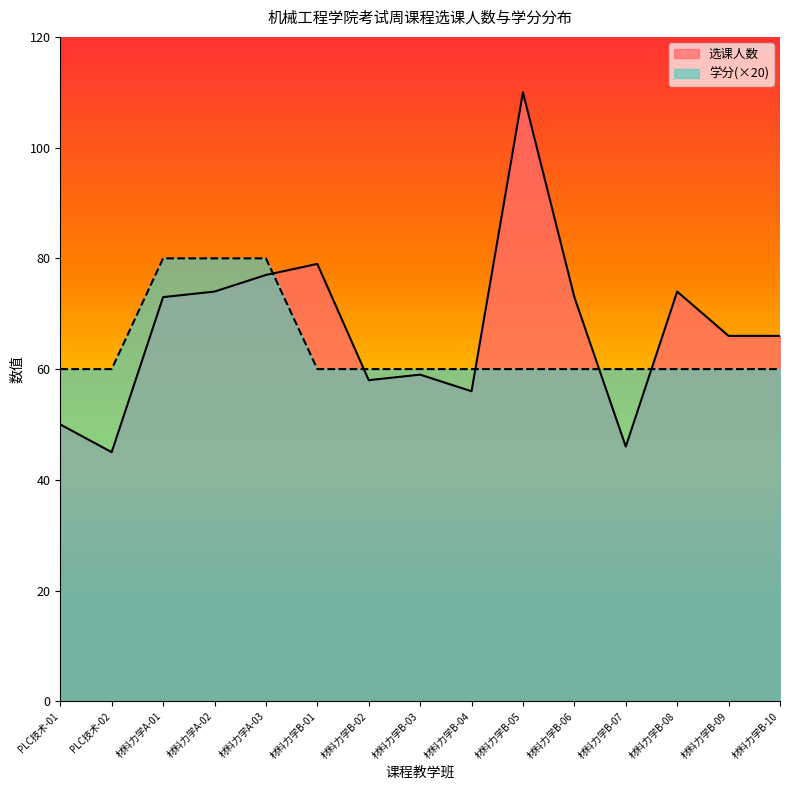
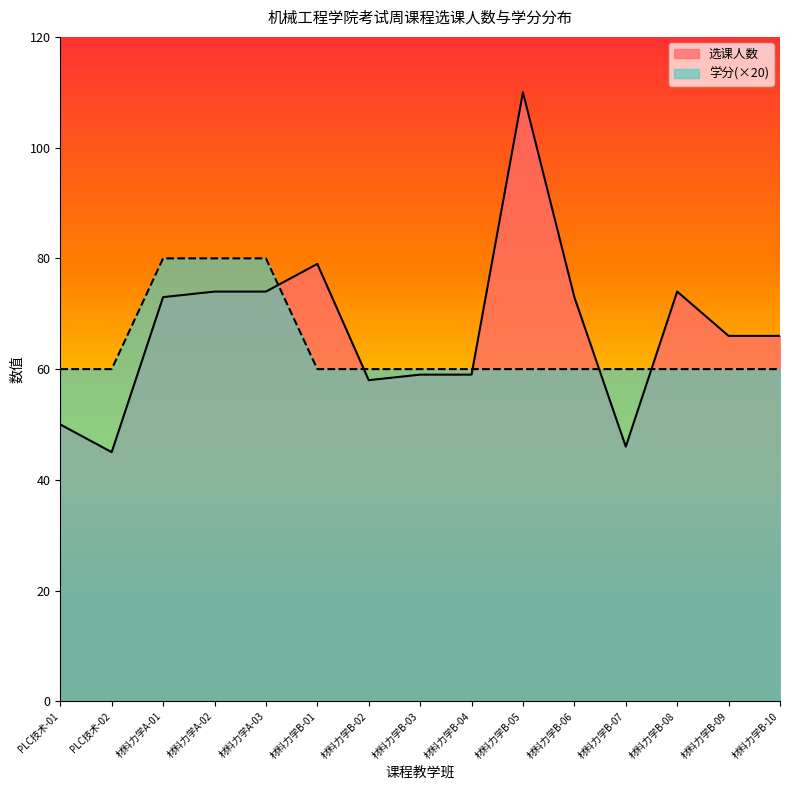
  {
    "选课人数": {
      "PLC技术-01": 50,
      "PLC技术-02": 45,
      "材料力学A-01": 73,
      "材料力学A-02": 74,
-     "材料力学A-03": 77,
+     "材料力学A-03": 74,
      "材料力学B-01": 79,
      "材料力学B-02": 58,
      "材料力学B-03": 59,
-     "材料力学B-04": 56,
+     "材料力学B-04": 59,
      "材料力学B-05": 110,
      "材料力学B-06": 73,
      "材料力学B-07": 46,
      "材料力学B-08": 74,
      "材料力学B-09": 66,
      "材料力学B-10": 66
    },
    "学分(×20)": {
      "PLC技术-01": 60,
      "PLC技术-02": 60,
      "材料力学A-01": 80,
      "材料力学A-02": 80,
      "材料力学A-03": 80,
      "材料力学B-01": 60,
      "材料力学B-02": 60,
      "材料力学B-03": 60,
      "材料力学B-04": 60,
      "材料力学B-05": 60,
      "材料力学B-06": 60,
      "材料力学B-07": 60,
      "材料力学B-08": 60,
      "材料力学B-09": 60,
      "材料力学B-10": 60
    }
  }
